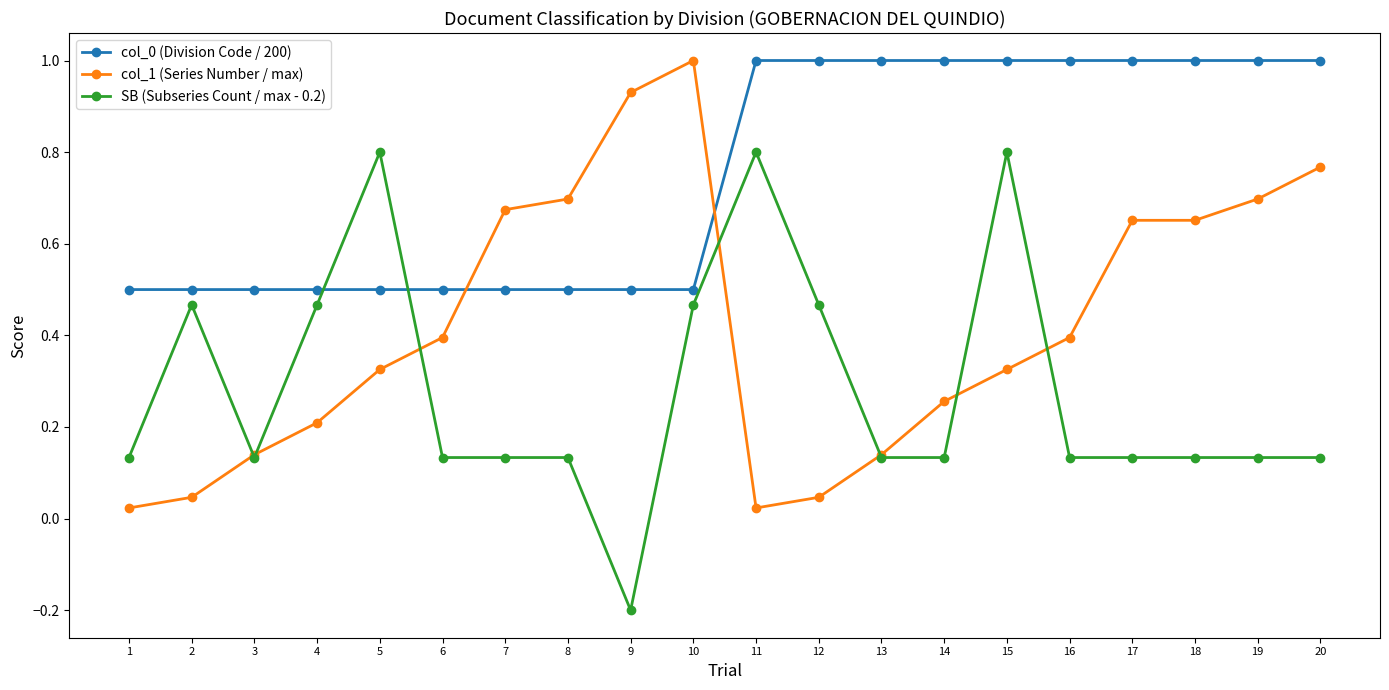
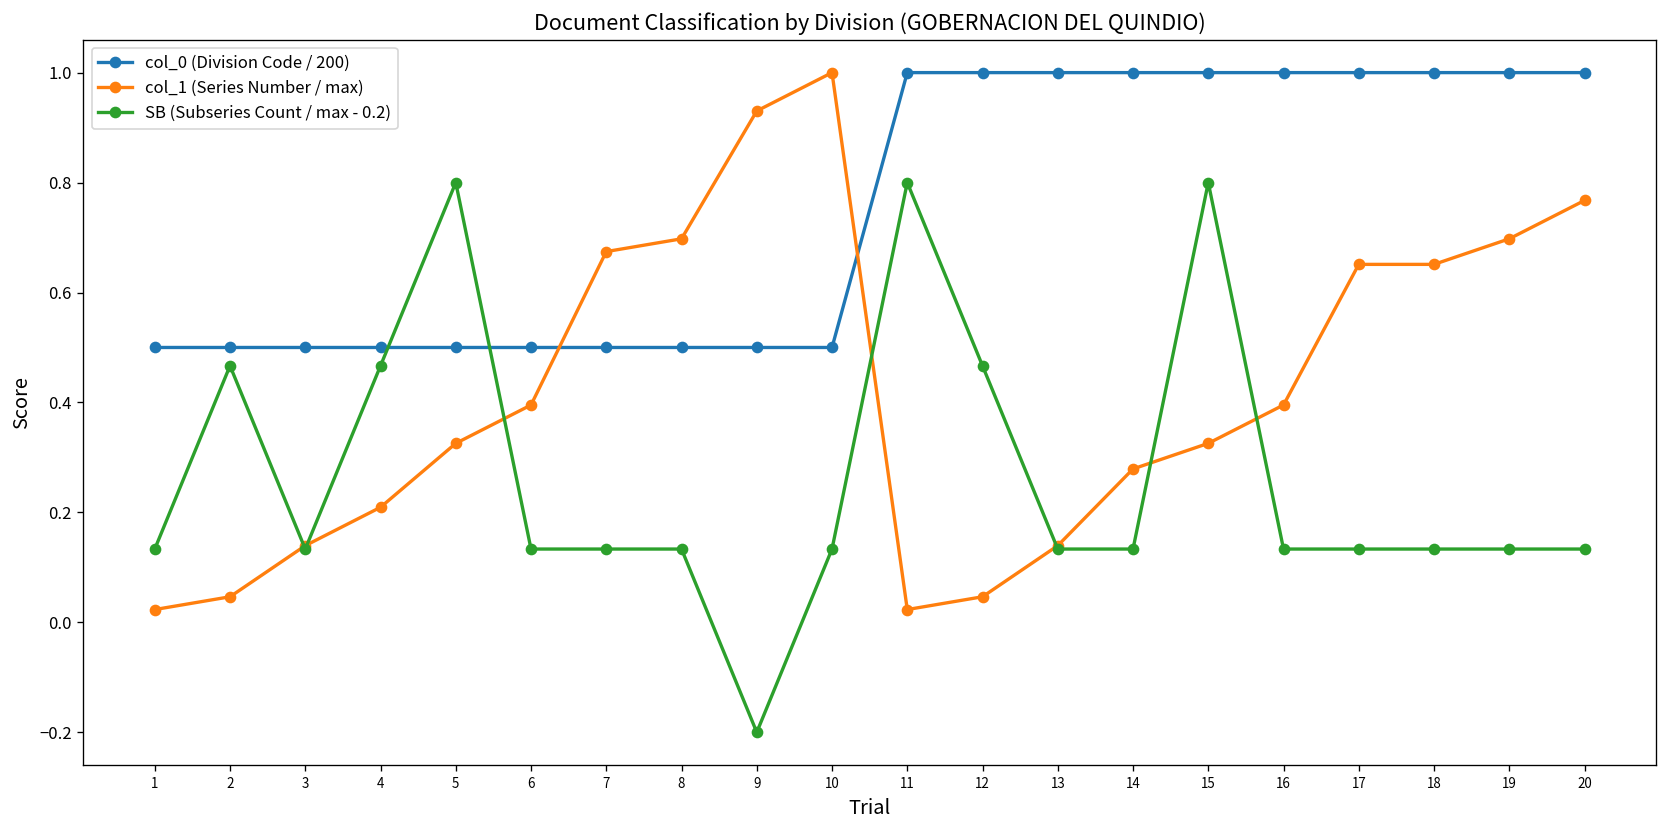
  {
    "col_0 (Division Code / 200)": {
      "1": 0.50,
      "2": 0.50,
      "3": 0.50,
      "4": 0.50,
      "5": 0.50,
      "6": 0.50,
      "7": 0.50,
      "8": 0.50,
      "9": 0.50,
      "10": 0.50,
      "11": 1.00,
      "12": 1.00,
      "13": 1.00,
      "14": 1.00,
      "15": 1.00,
      "16": 1.00,
      "17": 1.00,
      "18": 1.00,
      "19": 1.00,
      "20": 1.00
    },
    "col_1 (Series Number / max)": {
      "1": 0.02,
      "2": 0.05,
      "3": 0.14,
      "4": 0.21,
      "5": 0.33,
      "6": 0.40,
      "7": 0.67,
      "8": 0.70,
      "9": 0.93,
      "10": 1.00,
      "11": 0.02,
      "12": 0.05,
      "13": 0.14,
-     "14": 0.26,
+     "14": 0.28,
      "15": 0.33,
      "16": 0.40,
      "17": 0.65,
      "18": 0.65,
      "19": 0.70,
      "20": 0.77
    },
    "SB (Subseries Count / max - 0.2)": {
      "1": 0.13,
      "2": 0.47,
      "3": 0.13,
      "4": 0.47,
      "5": 0.80,
      "6": 0.13,
      "7": 0.13,
      "8": 0.13,
      "9": -0.20,
-     "10": 0.47,
+     "10": 0.13,
      "11": 0.80,
      "12": 0.47,
      "13": 0.13,
      "14": 0.13,
      "15": 0.80,
      "16": 0.13,
      "17": 0.13,
      "18": 0.13,
      "19": 0.13,
      "20": 0.13
    }
  }
